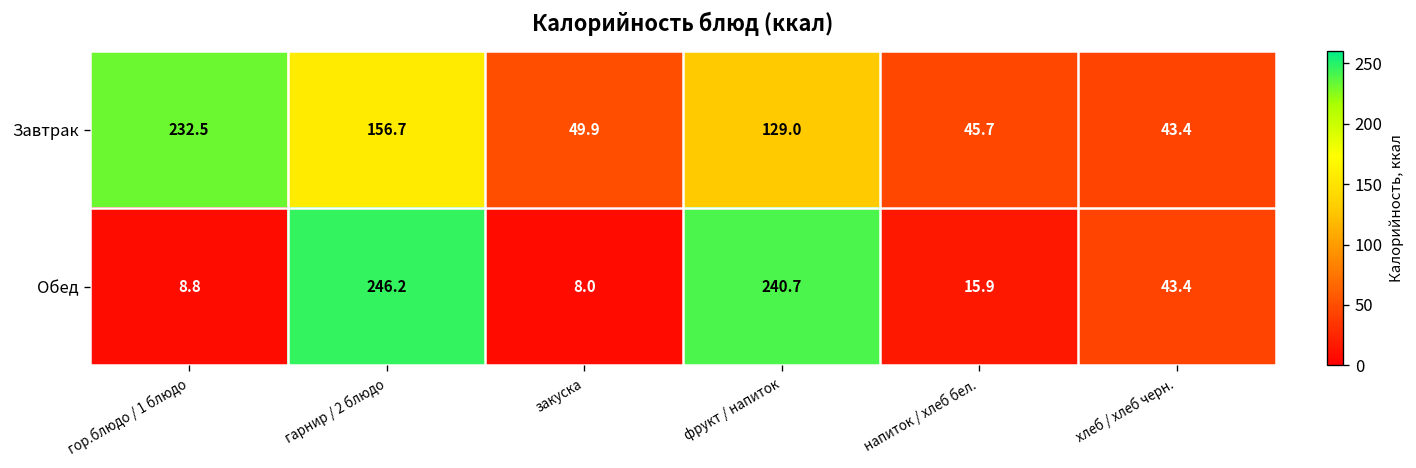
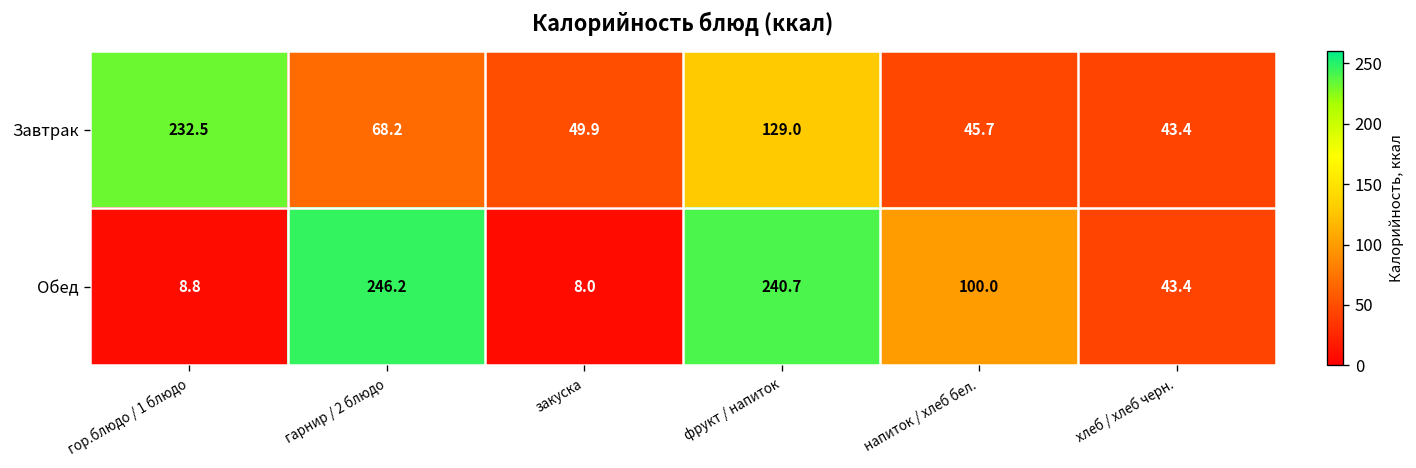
  {
    "Завтрак": {
      "гор.блюдо / 1 блюдо": 232.5,
-     "гарнир / 2 блюдо": 156.7,
+     "гарнир / 2 блюдо": 68.2,
      "закуска": 49.9,
      "фрукт / напиток": 129.0,
      "напиток / хлеб бел.": 45.7,
      "хлеб / хлеб черн.": 43.4
    },
    "Обед": {
      "гор.блюдо / 1 блюдо": 8.8,
      "гарнир / 2 блюдо": 246.2,
      "закуска": 8.0,
      "фрукт / напиток": 240.7,
-     "напиток / хлеб бел.": 15.9,
+     "напиток / хлеб бел.": 100.0,
      "хлеб / хлеб черн.": 43.4
    }
  }
